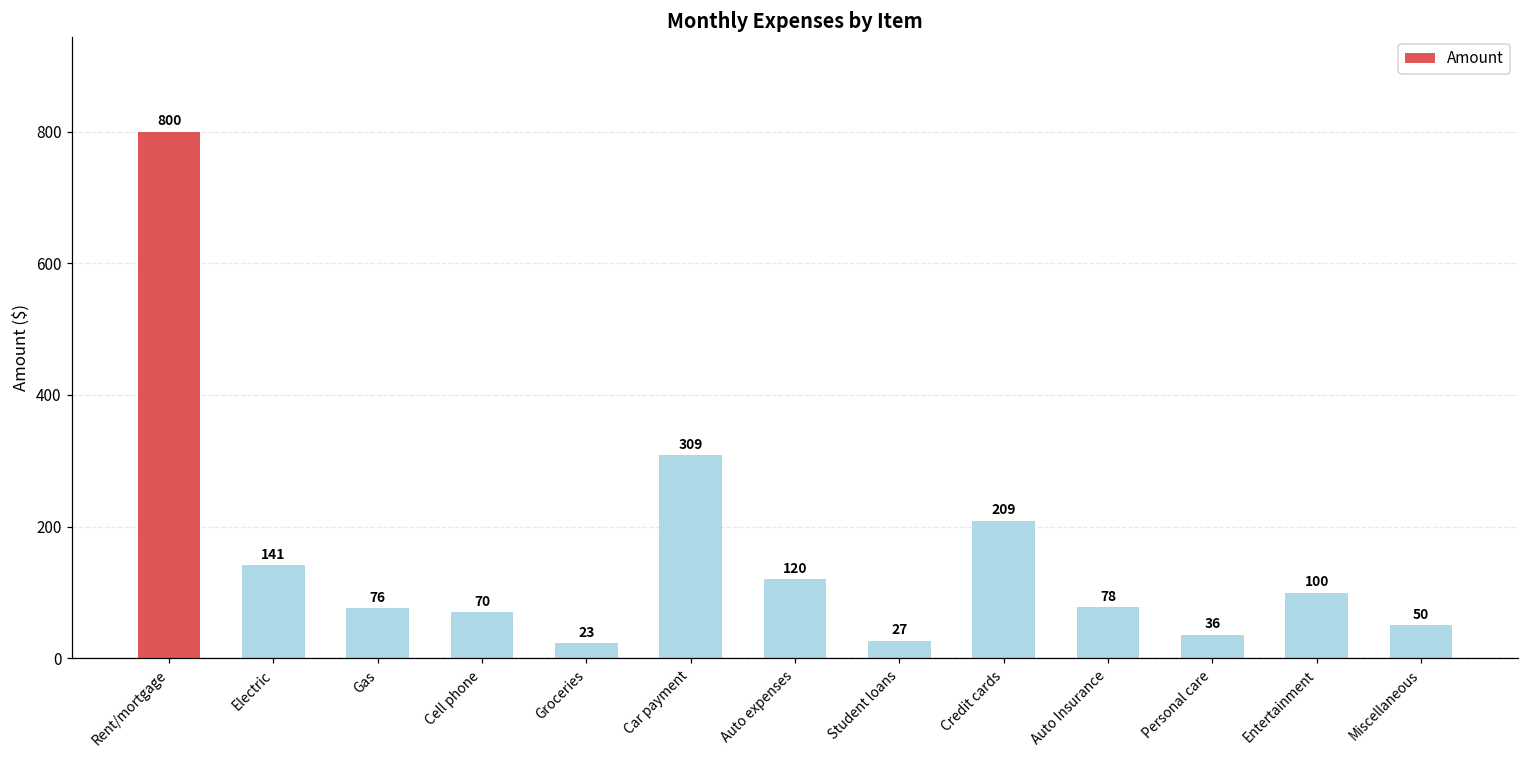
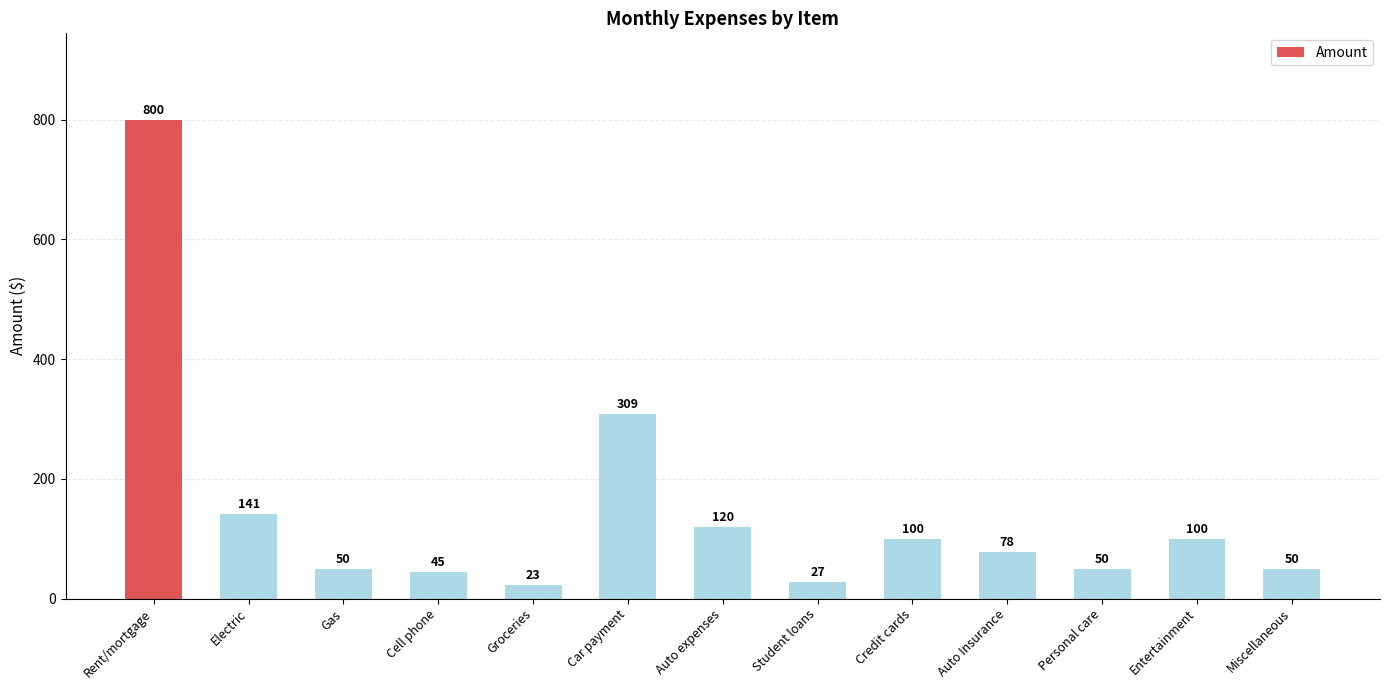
  {
    "Rent/mortgage": 800,
    "Electric": 141,
-   "Gas": 76,
-   "Cell phone": 70,
+   "Gas": 50,
+   "Cell phone": 45,
    "Groceries": 23,
    "Car payment": 309,
    "Auto expenses": 120,
    "Student loans": 27,
-   "Credit cards": 209,
+   "Credit cards": 100,
    "Auto Insurance": 78,
-   "Personal care": 36,
+   "Personal care": 50,
    "Entertainment": 100,
    "Miscellaneous": 50
  }
